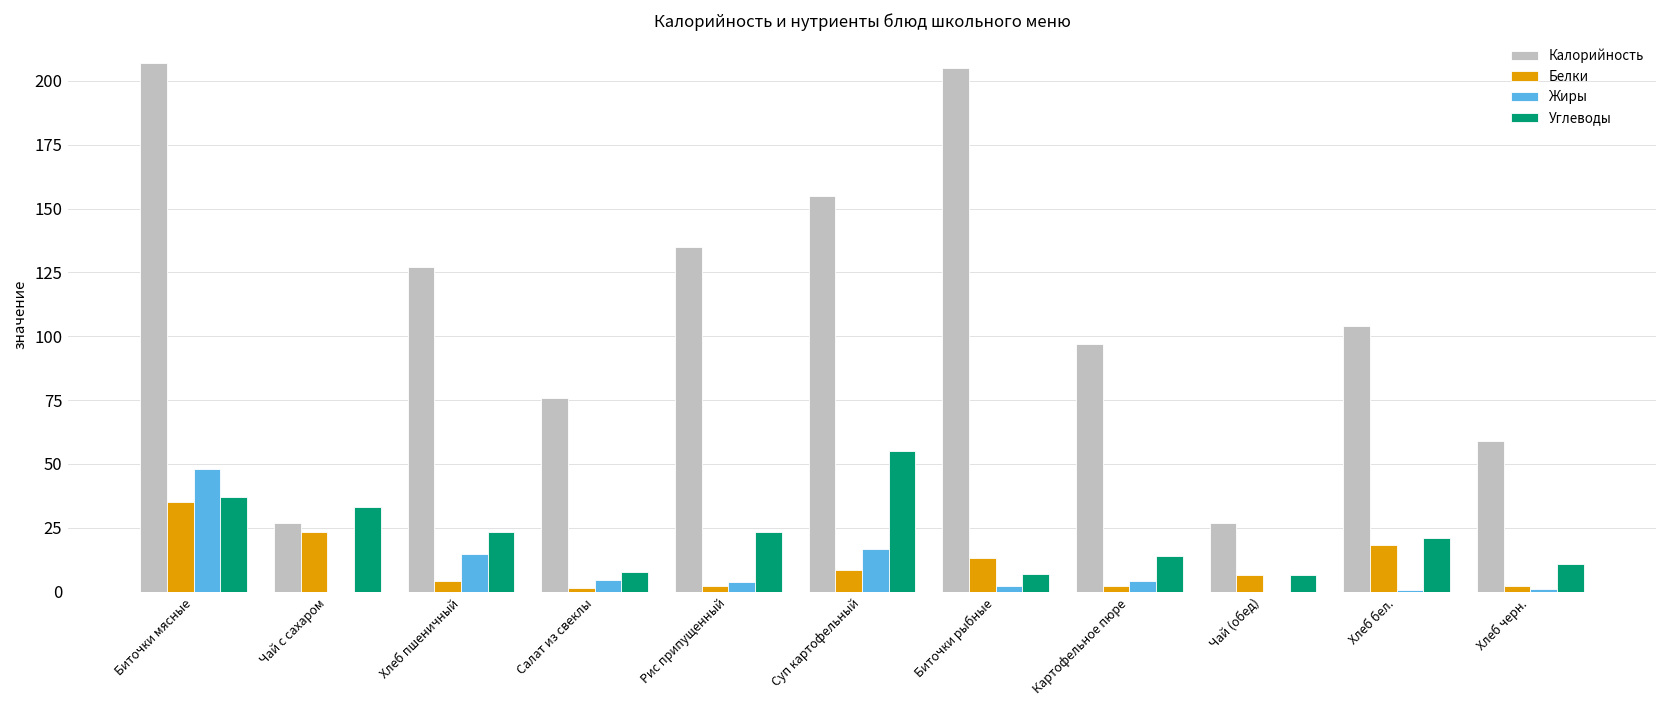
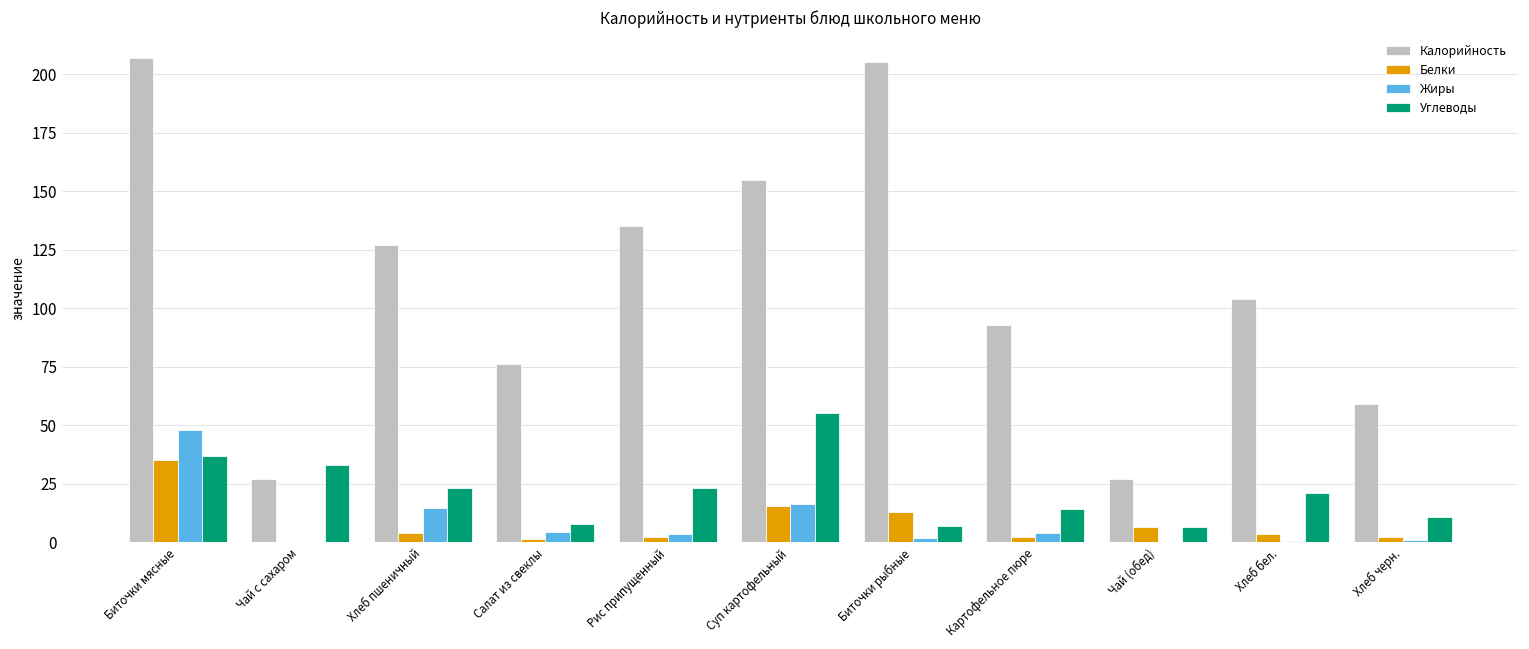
  {
    "Калорийность": {
      "Биточки мясные": 207,
      "Чай с сахаром": 27,
      "Хлеб пшеничный": 127,
      "Салат из свеклы": 76,
      "Рис припущенный": 135,
      "Суп картофельный": 155,
      "Биточки рыбные": 205,
-     "Картофельное пюре": 97,
+     "Картофельное пюре": 93,
      "Чай (обед)": 27,
      "Хлеб бел.": 104,
      "Хлеб черн.": 59
    },
    "Белки": {
      "Биточки мясные": 35,
-     "Чай с сахаром": 23,
+     "Чай с сахаром": 0,
      "Хлеб пшеничный": 4,
      "Салат из свеклы": 1,
      "Рис припущенный": 2,
-     "Суп картофельный": 8,
+     "Суп картофельный": 16,
      "Биточки рыбные": 13,
      "Картофельное пюре": 2,
      "Чай (обед)": 7,
-     "Хлеб бел.": 18,
+     "Хлеб бел.": 4,
      "Хлеб черн.": 2
    },
    "Жиры": {
      "Биточки мясные": 48,
      "Чай с сахаром": 0,
      "Хлеб пшеничный": 15,
      "Салат из свеклы": 5,
      "Рис припущенный": 4,
      "Суп картофельный": 17,
      "Биточки рыбные": 2,
      "Картофельное пюре": 4,
      "Чай (обед)": 0
    },
    "Углеводы": {
      "Биточки мясные": 37,
      "Чай с сахаром": 33,
      "Хлеб пшеничный": 23,
      "Салат из свеклы": 8,
      "Рис припущенный": 23,
      "Суп картофельный": 55,
      "Биточки рыбные": 7,
      "Картофельное пюре": 14,
      "Чай (обед)": 7,
      "Хлеб бел.": 21,
      "Хлеб черн.": 11
    }
  }
